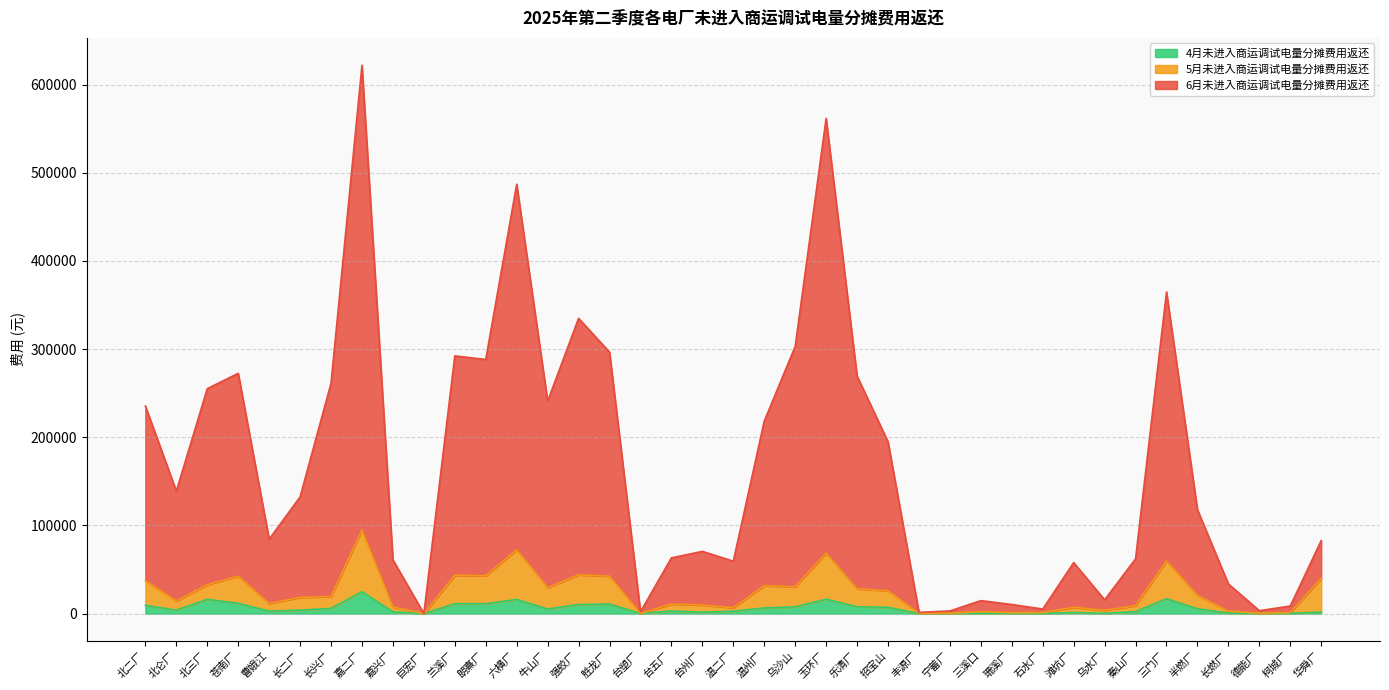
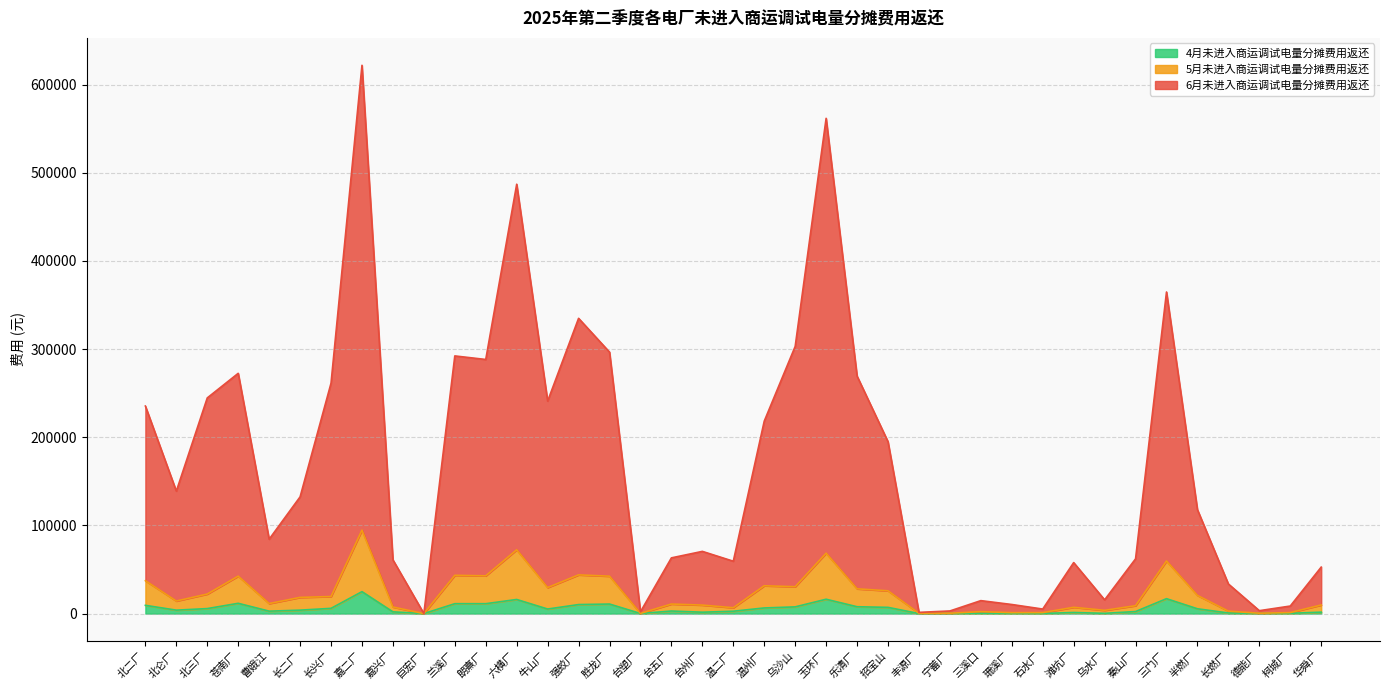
  {
    "4月未进入商运调试电量分摊费用返还": {
      "北二厂": 10000,
      "北仑厂": 0,
-     "北三厂": 20000,
+     "北三厂": 10000,
      "苍南厂": 10000,
      "曹娥江": 0,
      "长二厂": 0,
      "长兴厂": 10000,
      "嘉二厂": 20000,
      "嘉兴厂": 0,
      "兰溪厂": 10000,
      "朗熹厂": 10000,
      "六横厂": 20000,
      "牛山厂": 10000,
      "强蛟厂": 10000,
      "胜龙厂": 10000,
      "台五厂": 0,
      "台州厂": 0,
      "温二厂": 0,
      "温州厂": 10000,
      "乌沙山": 10000,
      "玉环厂": 20000,
      "乐清厂": 10000,
      "招宝山": 10000,
      "滩坑厂": 0,
      "乌水厂": 0,
      "秦山厂": 0,
      "三门厂": 20000,
      "半燃厂": 10000,
      "华舜厂": 0
    },
    "5月未进入商运调试电量分摊费用返还": {
      "北二厂": 30000,
      "北仑厂": 10000,
      "北三厂": 20000,
      "苍南厂": 30000,
      "曹娥江": 10000,
      "长二厂": 10000,
      "长兴厂": 10000,
      "嘉二厂": 70000,
      "嘉兴厂": 10000,
      "兰溪厂": 30000,
      "朗熹厂": 30000,
      "六横厂": 60000,
      "牛山厂": 20000,
      "强蛟厂": 30000,
      "胜龙厂": 30000,
      "台五厂": 10000,
      "台州厂": 10000,
      "温二厂": 0,
      "温州厂": 30000,
      "乌沙山": 20000,
      "玉环厂": 50000,
      "乐清厂": 20000,
      "招宝山": 20000,
      "滩坑厂": 10000,
      "乌水厂": 0,
      "秦山厂": 10000,
      "三门厂": 40000,
      "半燃厂": 20000,
-     "华舜厂": 40000
+     "华舜厂": 10000
    },
    "6月未进入商运调试电量分摊费用返还": {
      "北二厂": 200000,
      "北仑厂": 120000,
      "北三厂": 220000,
      "苍南厂": 230000,
      "曹娥江": 70000,
      "长二厂": 110000,
      "长兴厂": 240000,
      "嘉二厂": 530000,
      "嘉兴厂": 50000,
      "兰溪厂": 250000,
      "朗熹厂": 250000,
      "六横厂": 410000,
      "牛山厂": 210000,
      "强蛟厂": 290000,
      "胜龙厂": 250000,
      "台五厂": 50000,
      "台州厂": 60000,
      "温二厂": 50000,
      "温州厂": 190000,
      "乌沙山": 270000,
      "玉环厂": 490000,
      "乐清厂": 240000,
      "招宝山": 170000,
      "三溪口": 10000,
      "珊溪厂": 10000,
      "石水厂": 0,
      "滩坑厂": 50000,
      "乌水厂": 10000,
      "秦山厂": 50000,
      "三门厂": 310000,
      "半燃厂": 100000,
      "长燃厂": 30000,
      "柯城厂": 10000,
      "华舜厂": 40000
    }
  }
